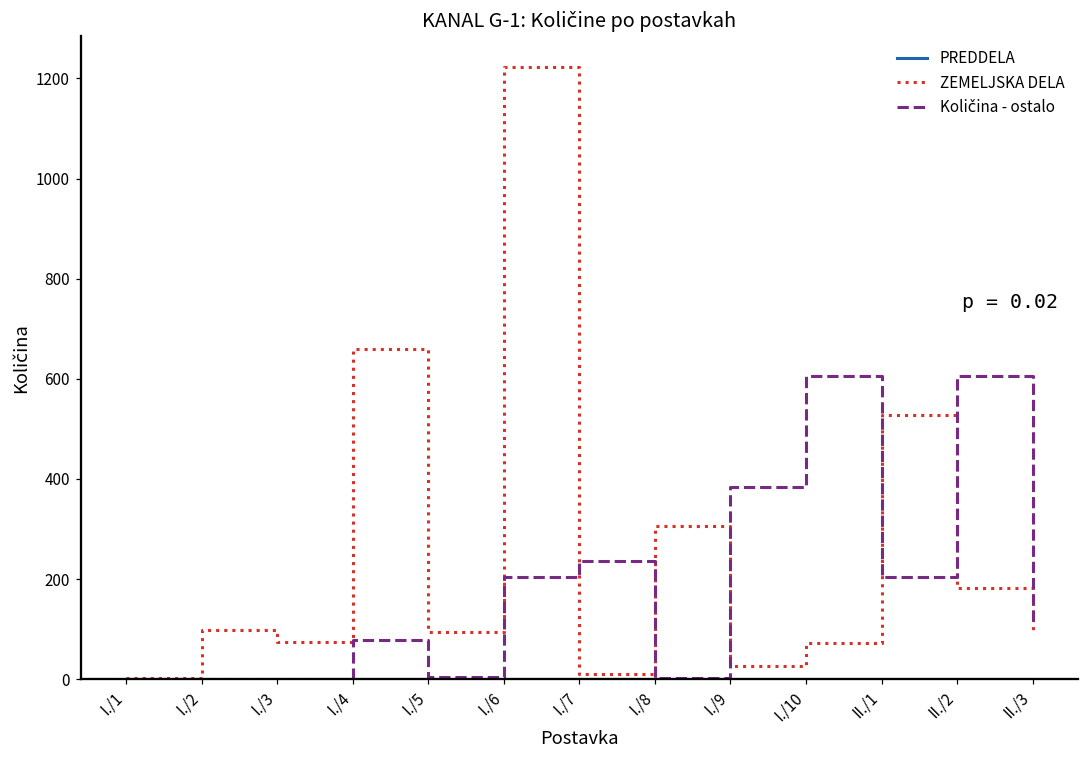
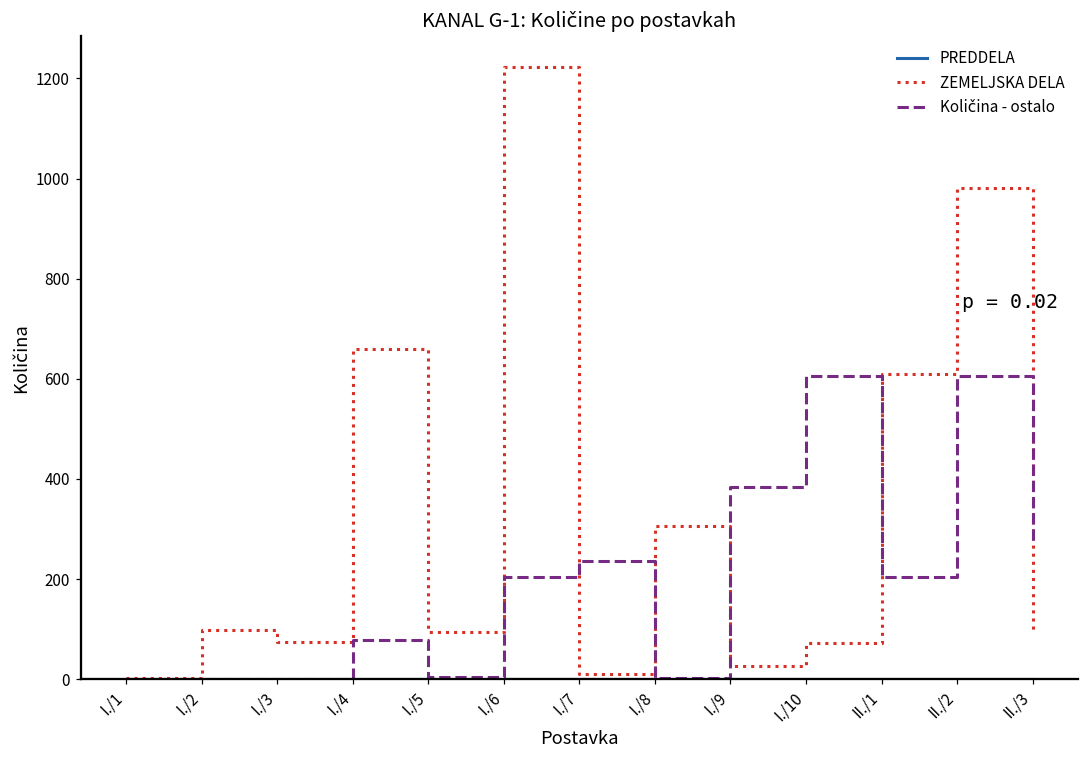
  {
    "PREDDELA": {
      "I./4": 0,
      "I./6": 0,
      "I./7": 0,
      "I./9": 0,
      "I./10": 0,
      "II./1": 0,
      "II./2": 0,
      "II./3": 0
    },
    "ZEMELJSKA DELA": {
      "I./2": 100,
      "I./3": 70,
      "I./4": 660,
      "I./5": 90,
      "I./6": 1220,
      "I./7": 10,
      "I./8": 310,
      "I./9": 30,
      "I./10": 70,
-     "II./1": 530,
-     "II./2": 180,
+     "II./1": 610,
+     "II./2": 980,
      "II./3": 100
    },
    "Količina - ostalo": {
      "I./4": 80,
      "I./6": 200,
      "I./7": 240,
      "I./9": 380,
      "I./10": 610,
      "II./1": 200,
      "II./2": 610,
-     "II./3": 110
+     "II./3": 270
    }
  }
